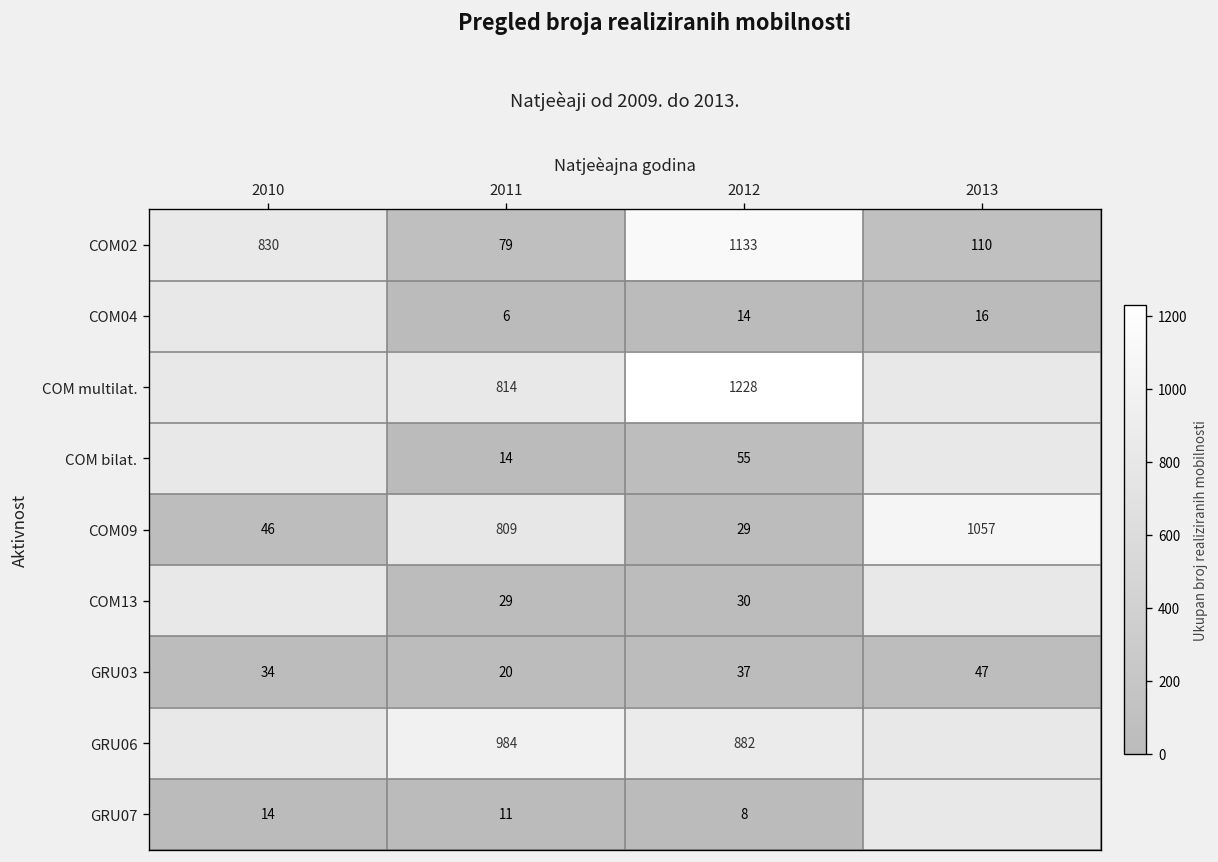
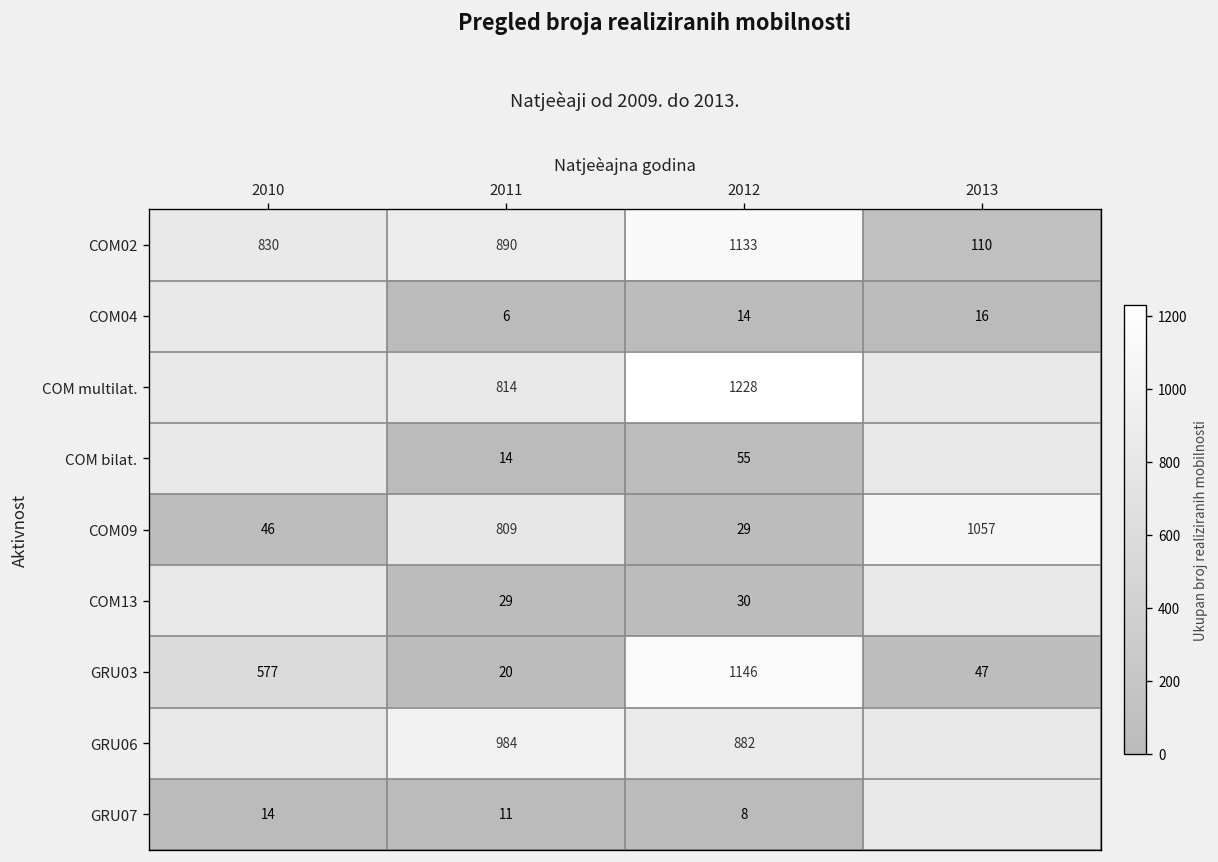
  {
    "COM02": {
      "2010": 830,
-     "2011": 79,
+     "2011": 890,
      "2012": 1133,
      "2013": 110
    },
    "COM04": {
      "2011": 6,
      "2012": 14,
      "2013": 16
    },
    "COM multilat.": {
      "2011": 814,
      "2012": 1228
    },
    "COM bilat.": {
      "2011": 14,
      "2012": 55
    },
    "COM09": {
      "2010": 46,
      "2011": 809,
      "2012": 29,
      "2013": 1057
    },
    "COM13": {
      "2011": 29,
      "2012": 30
    },
    "GRU03": {
-     "2010": 34,
+     "2010": 577,
      "2011": 20,
-     "2012": 37,
+     "2012": 1146,
      "2013": 47
    },
    "GRU06": {
      "2011": 984,
      "2012": 882
    },
    "GRU07": {
      "2010": 14,
      "2011": 11,
      "2012": 8
    }
  }
